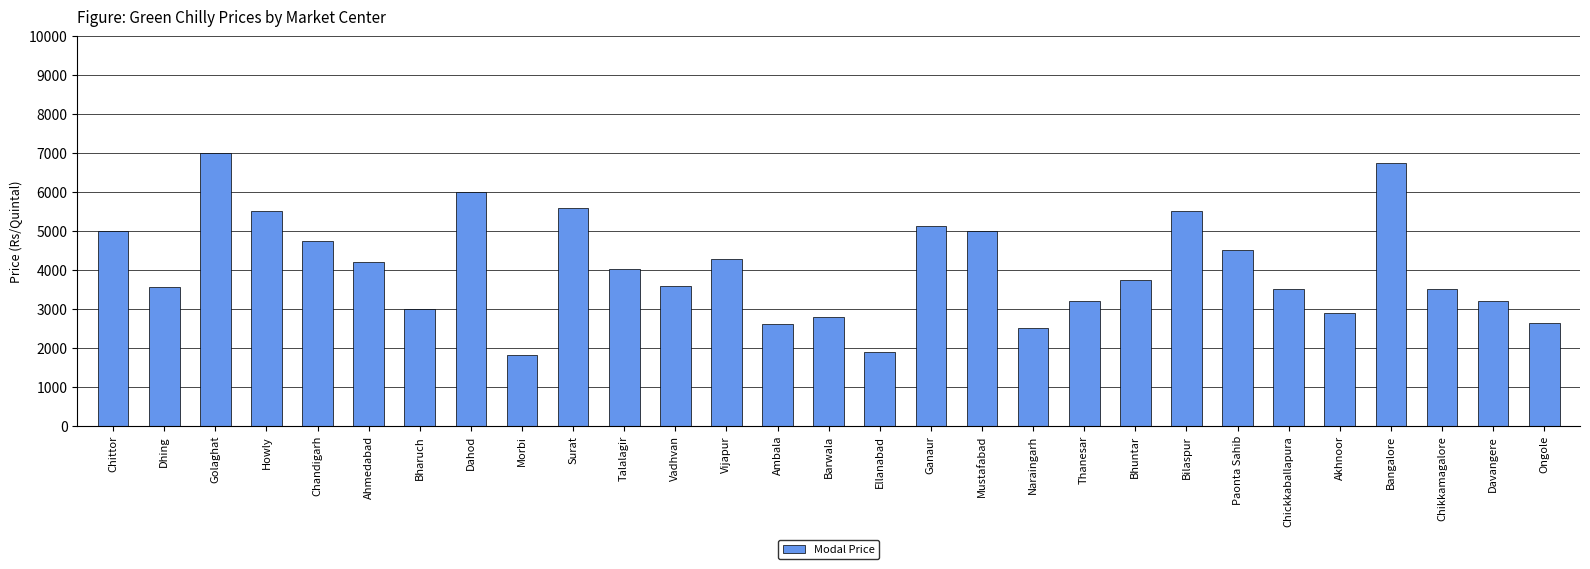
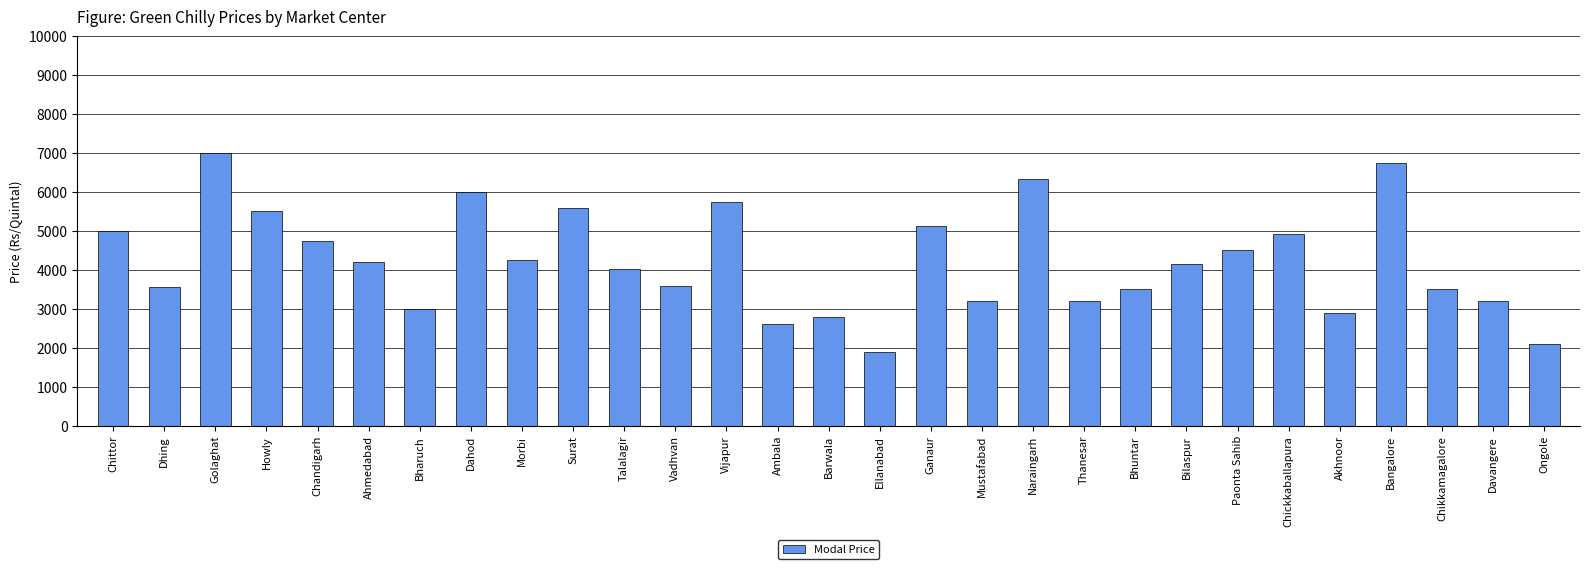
  {
    "Chittor": 5000,
    "Dhing": 3600,
    "Golaghat": 7000,
    "Howly": 5500,
    "Chandigarh": 4700,
    "Ahmedabad": 4200,
    "Bharuch": 3000,
    "Dahod": 6000,
-   "Morbi": 1800,
+   "Morbi": 4300,
    "Surat": 5600,
    "Talalagir": 4000,
    "Vadhvan": 3600,
-   "Vijapur": 4300,
+   "Vijapur": 5800,
    "Ambala": 2600,
    "Barwala": 2800,
    "Ellanabad": 1900,
    "Ganaur": 5100,
-   "Mustafabad": 5000,
-   "Naraingarh": 2500,
+   "Mustafabad": 3200,
+   "Naraingarh": 6300,
    "Thanesar": 3200,
-   "Bhuntar": 3700,
-   "Bilaspur": 5500,
+   "Bhuntar": 3500,
+   "Bilaspur": 4100,
    "Paonta Sahib": 4500,
-   "Chickkaballapura": 3500,
+   "Chickkaballapura": 4900,
    "Akhnoor": 2900,
    "Bangalore": 6700,
    "Chikkamagalore": 3500,
    "Davangere": 3200,
-   "Ongole": 2600
+   "Ongole": 2100
  }
